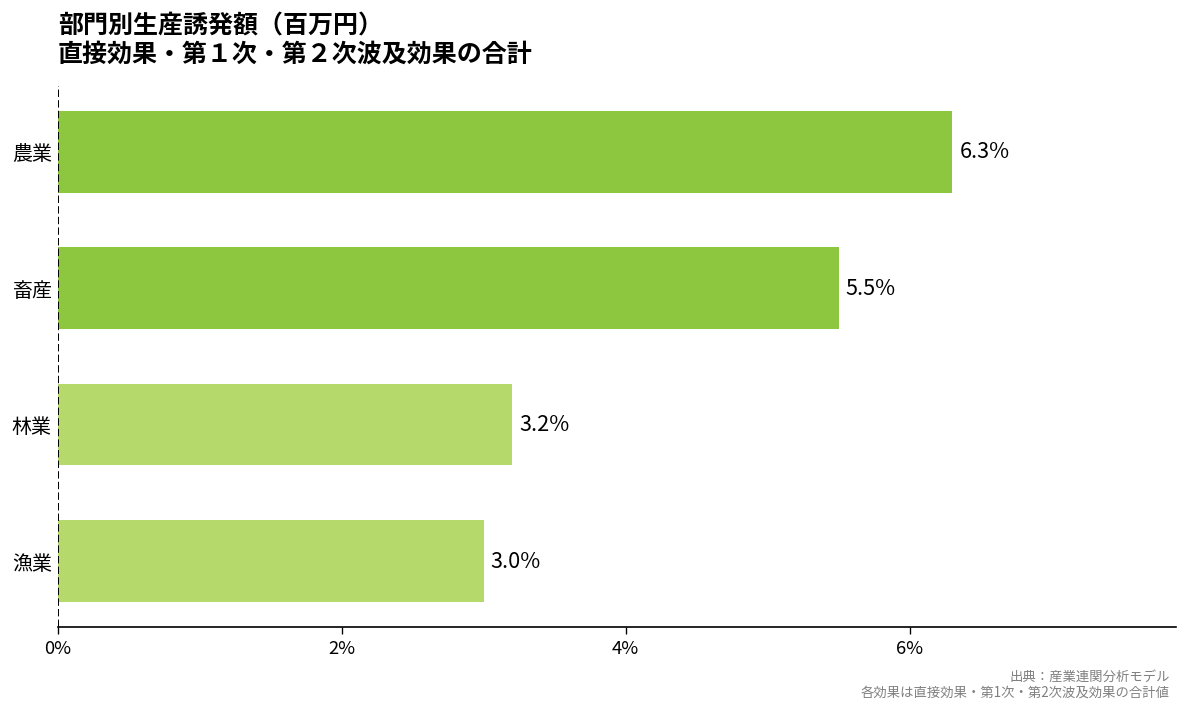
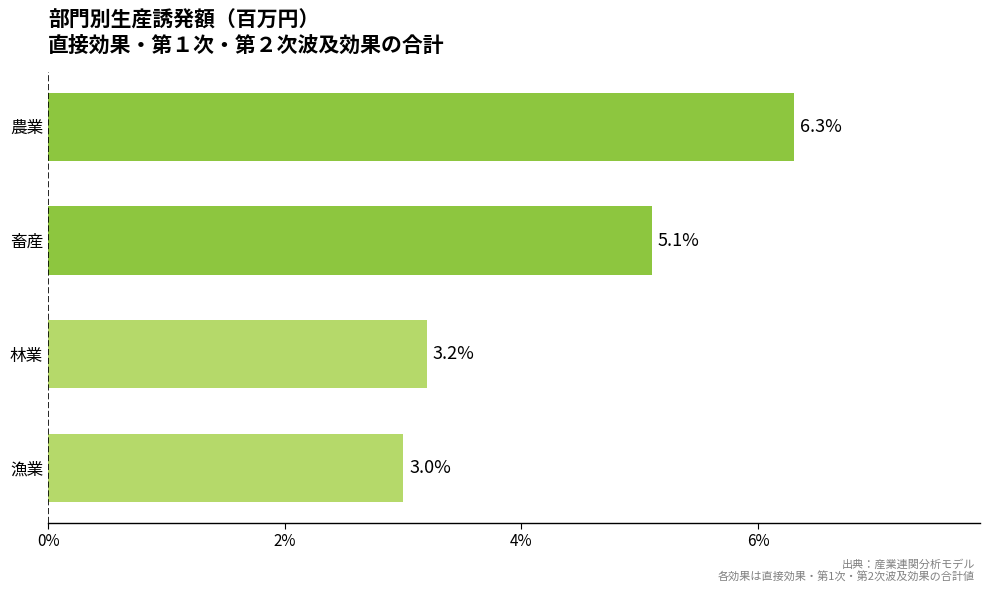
  {
    "農業": "6.3%",
-   "畜産": "5.5%",
+   "畜産": "5.1%",
    "林業": "3.2%",
    "漁業": "3.0%"
  }
